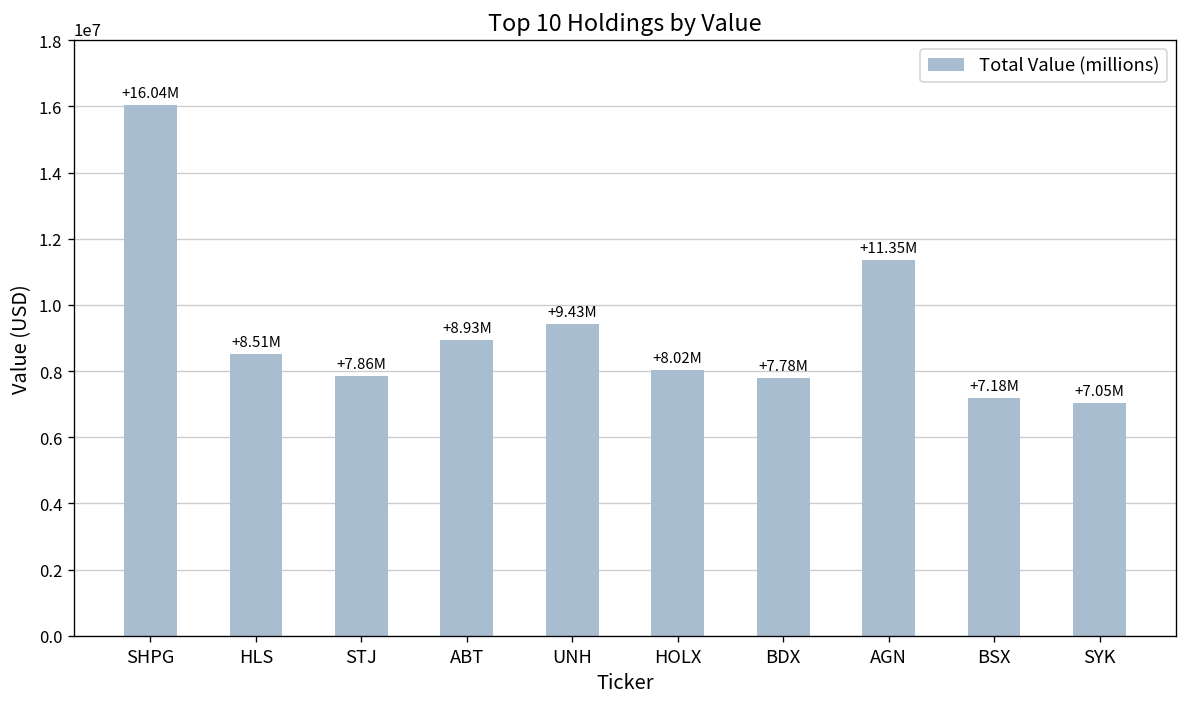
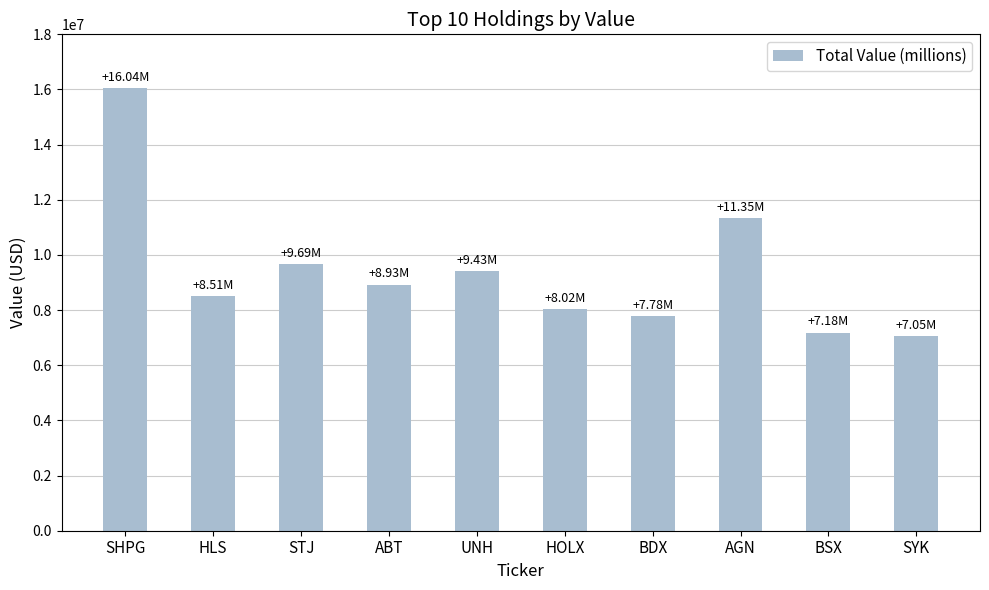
  {
    "SHPG": "+16.04M",
    "HLS": "+8.51M",
-   "STJ": "+7.86M",
+   "STJ": "+9.69M",
    "ABT": "+8.93M",
    "UNH": "+9.43M",
    "HOLX": "+8.02M",
    "BDX": "+7.78M",
    "AGN": "+11.35M",
    "BSX": "+7.18M",
    "SYK": "+7.05M"
  }
